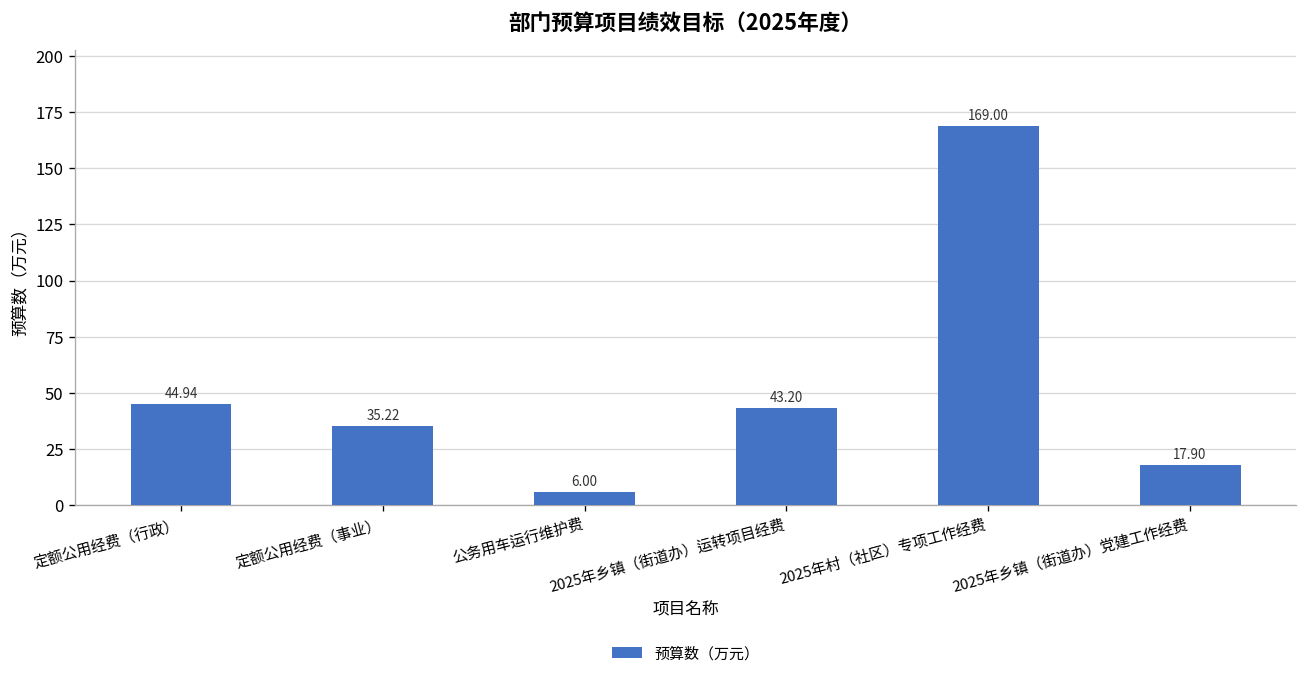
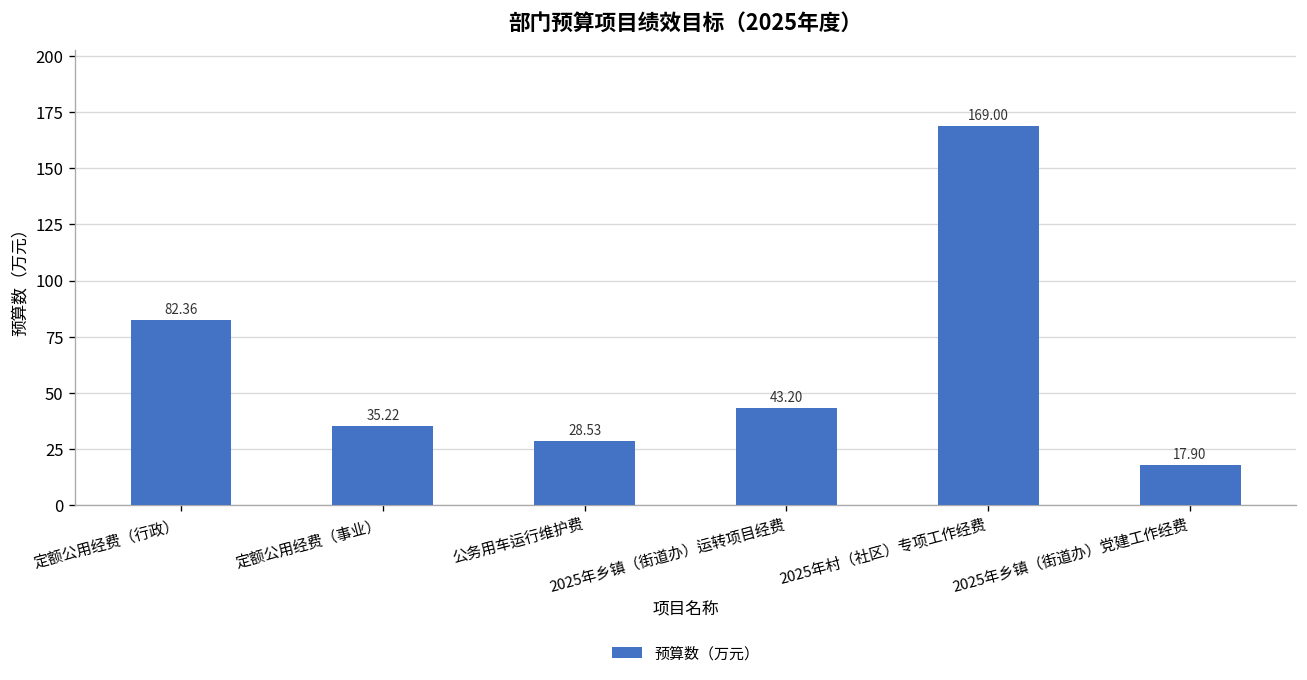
  {
-   "定额公用经费（行政）": 44.94,
+   "定额公用经费（行政）": 82.36,
    "定额公用经费（事业）": 35.22,
-   "公务用车运行维护费": 6.00,
+   "公务用车运行维护费": 28.53,
    "2025年乡镇（街道办）运转项目经费": 43.20,
    "2025年村（社区）专项工作经费": 169.00,
    "2025年乡镇（街道办）党建工作经费": 17.90
  }
